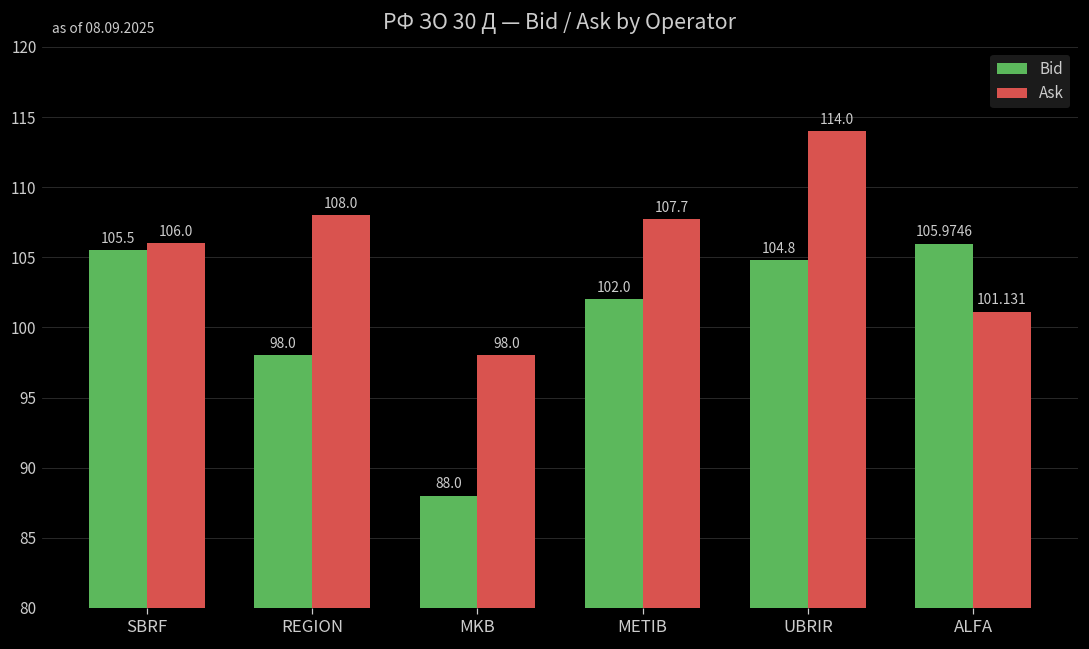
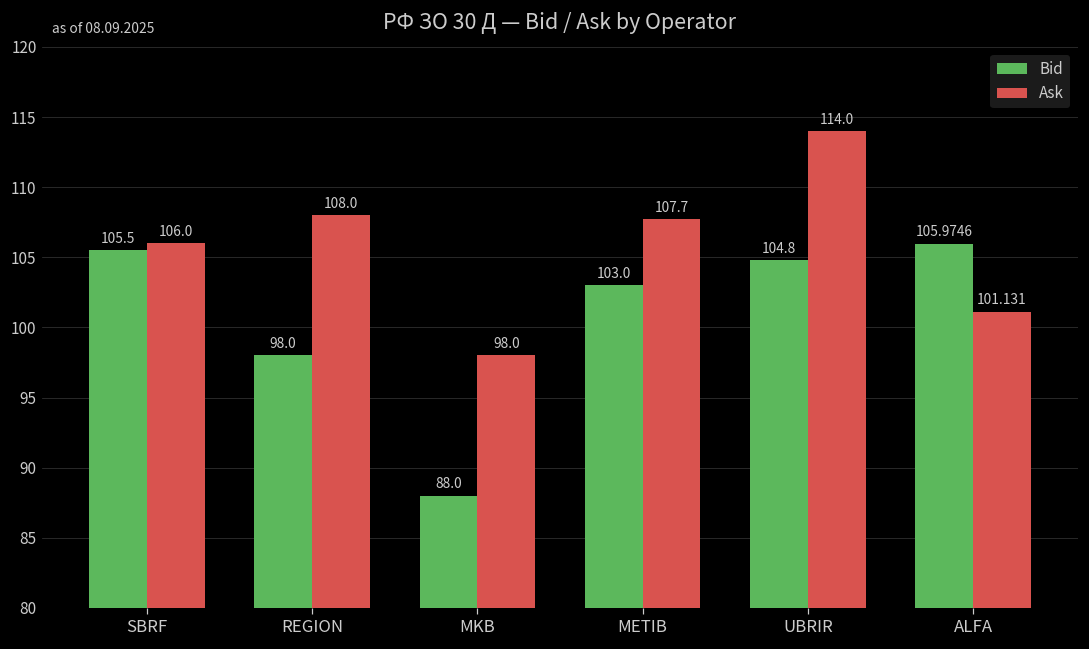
  {
    "Bid": {
      "SBRF": 105.5,
      "REGION": 98.0,
      "MKB": 88.0,
-     "METIB": 102.0,
+     "METIB": 103.0,
      "UBRIR": 104.8,
      "ALFA": 105.9746
    },
    "Ask": {
      "SBRF": 106.0,
      "REGION": 108.0,
      "MKB": 98.0,
      "METIB": 107.7,
      "UBRIR": 114.0,
      "ALFA": 101.131
    }
  }
